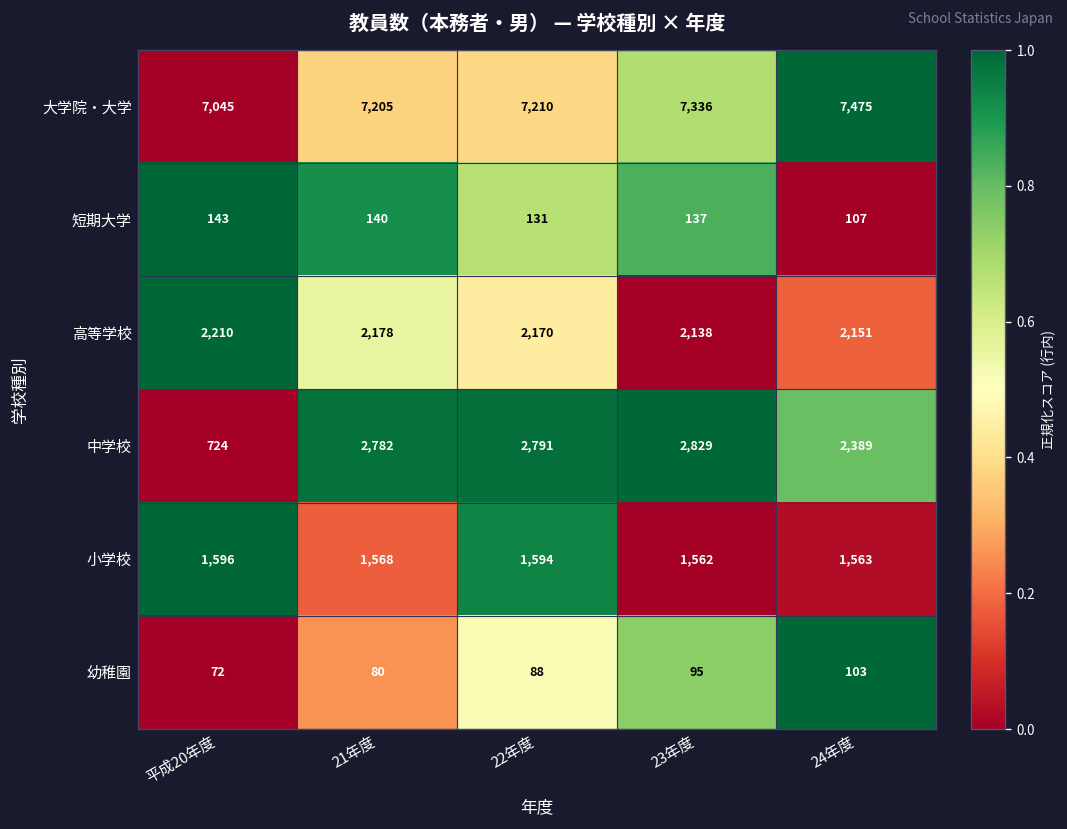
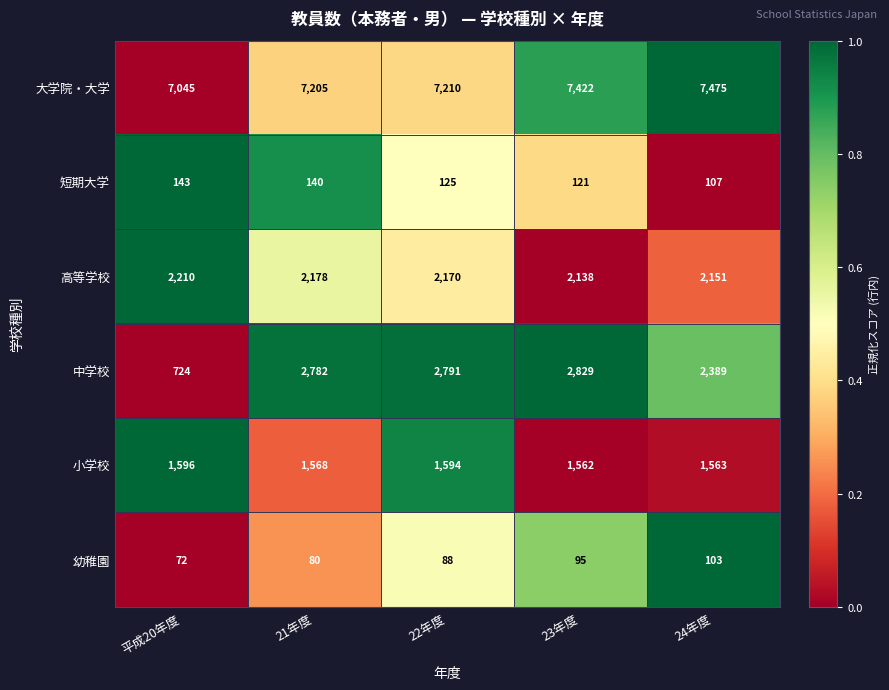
  {
    "大学院・大学": {
      "平成20年度": "7,045",
      "21年度": "7,205",
      "22年度": "7,210",
-     "23年度": "7,336",
+     "23年度": "7,422",
      "24年度": "7,475"
    },
    "短期大学": {
      "平成20年度": "143",
      "21年度": "140",
-     "22年度": "131",
-     "23年度": "137",
+     "22年度": "125",
+     "23年度": "121",
      "24年度": "107"
    },
    "高等学校": {
      "平成20年度": "2,210",
      "21年度": "2,178",
      "22年度": "2,170",
      "23年度": "2,138",
      "24年度": "2,151"
    },
    "中学校": {
      "平成20年度": "724",
      "21年度": "2,782",
      "22年度": "2,791",
      "23年度": "2,829",
      "24年度": "2,389"
    },
    "小学校": {
      "平成20年度": "1,596",
      "21年度": "1,568",
      "22年度": "1,594",
      "23年度": "1,562",
      "24年度": "1,563"
    },
    "幼稚園": {
      "平成20年度": "72",
      "21年度": "80",
      "22年度": "88",
      "23年度": "95",
      "24年度": "103"
    }
  }
